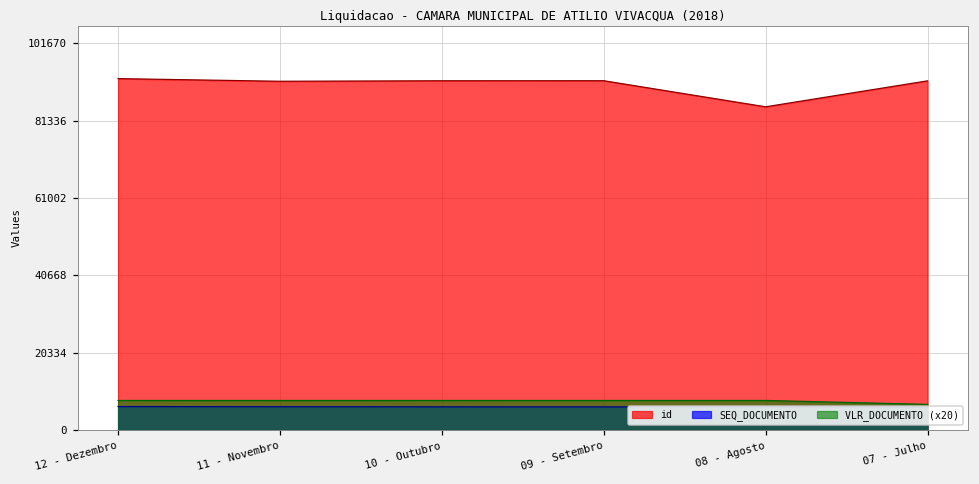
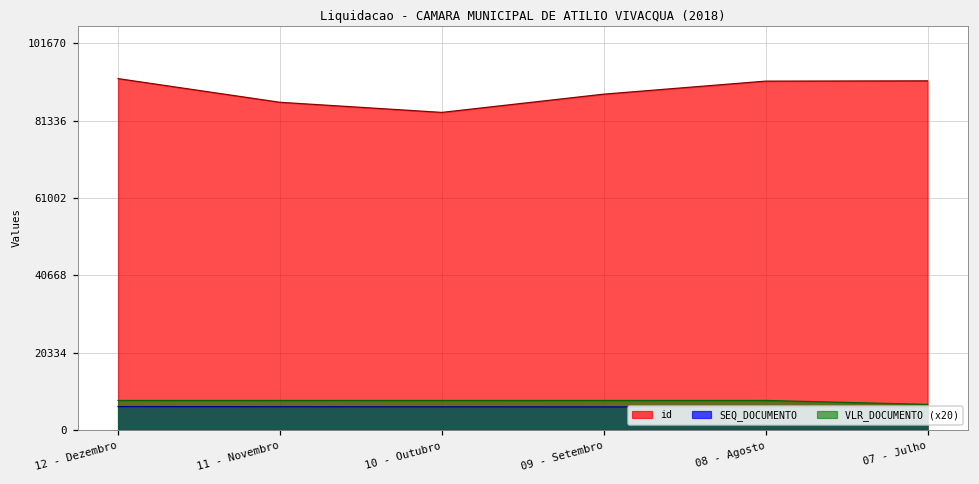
  {
    "id": {
      "12 - Dezembro": 92000,
-     "11 - Novembro": 92000,
-     "10 - Outubro": 92000,
-     "09 - Setembro": 92000,
-     "08 - Agosto": 85000,
+     "11 - Novembro": 86000,
+     "10 - Outubro": 84000,
+     "09 - Setembro": 88000,
+     "08 - Agosto": 92000,
      "07 - Julho": 92000
    },
    "SEQ_DOCUMENTO": {
      "12 - Dezembro": 6000,
      "11 - Novembro": 6000,
      "10 - Outubro": 6000,
      "09 - Setembro": 6000,
      "08 - Agosto": 6000
    },
    "VLR_DOCUMENTO (x20)": {
      "12 - Dezembro": 8000,
      "11 - Novembro": 8000,
      "10 - Outubro": 8000,
      "09 - Setembro": 8000,
      "08 - Agosto": 8000
    }
  }
